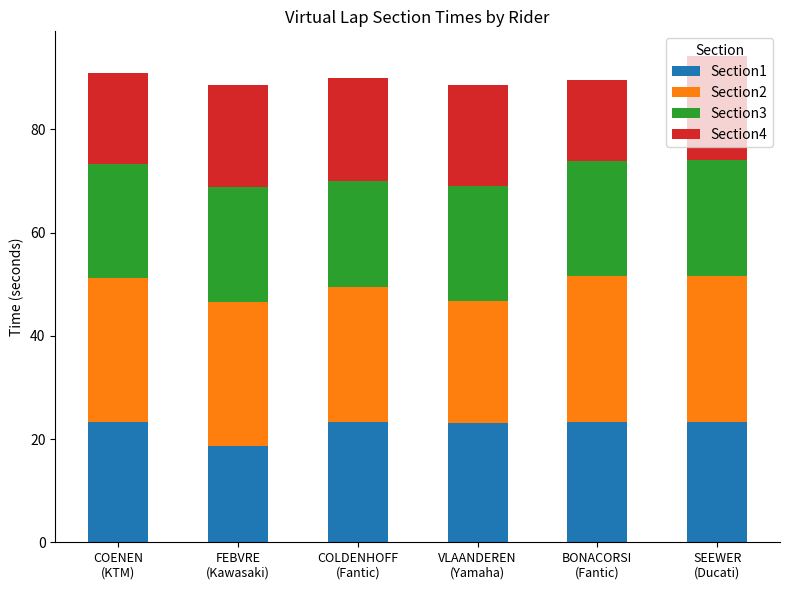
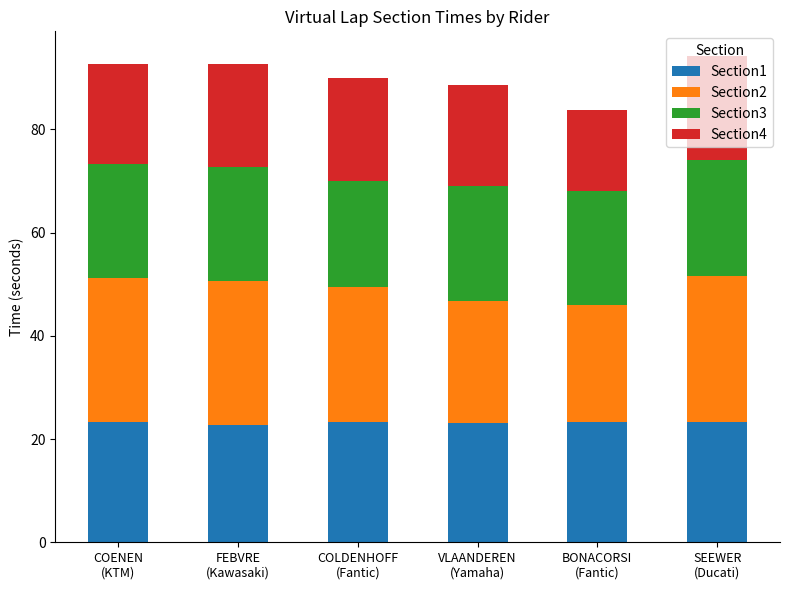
  {
    "Section1": {
      "COENEN (KTM)": 23,
-     "FEBVRE (Kawasaki)": 19,
+     "FEBVRE (Kawasaki)": 23,
      "COLDENHOFF (Fantic)": 23,
      "VLAANDEREN (Yamaha)": 23,
      "BONACORSI (Fantic)": 23,
      "SEEWER (Ducati)": 23
    },
    "Section2": {
      "COENEN (KTM)": 28,
      "FEBVRE (Kawasaki)": 28,
      "COLDENHOFF (Fantic)": 26,
      "VLAANDEREN (Yamaha)": 24,
-     "BONACORSI (Fantic)": 28,
+     "BONACORSI (Fantic)": 23,
      "SEEWER (Ducati)": 28
    },
    "Section3": {
      "COENEN (KTM)": 22,
      "FEBVRE (Kawasaki)": 22,
      "COLDENHOFF (Fantic)": 20,
      "VLAANDEREN (Yamaha)": 22,
      "BONACORSI (Fantic)": 22,
      "SEEWER (Ducati)": 23
    },
    "Section4": {
-     "COENEN (KTM)": 18,
+     "COENEN (KTM)": 19,
      "FEBVRE (Kawasaki)": 20,
      "COLDENHOFF (Fantic)": 20,
      "VLAANDEREN (Yamaha)": 20,
      "BONACORSI (Fantic)": 16
    }
  }
